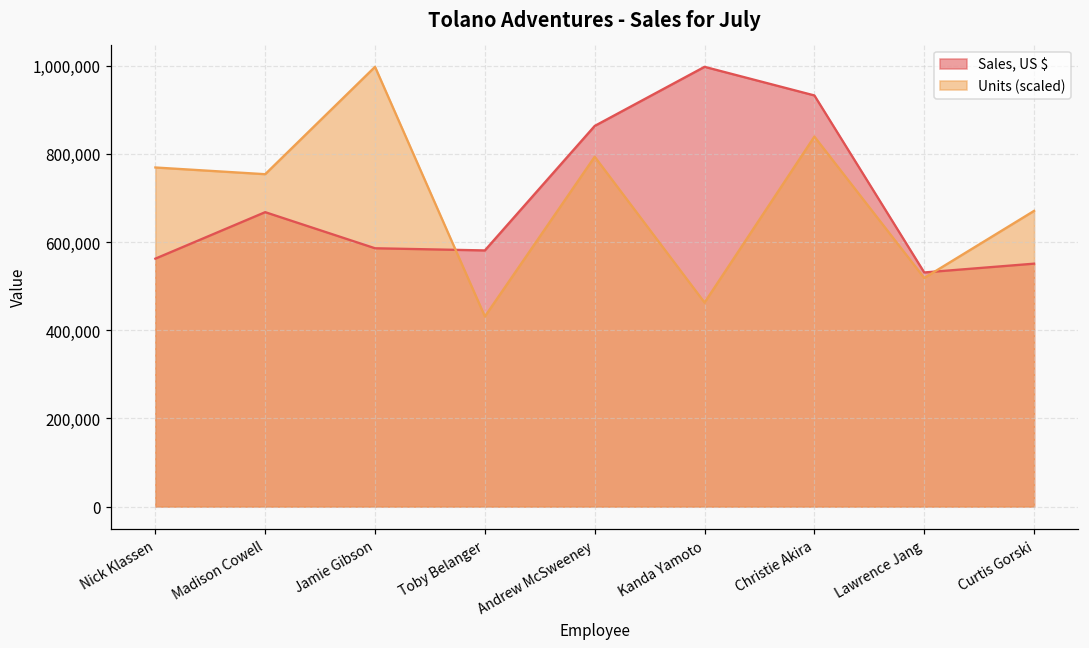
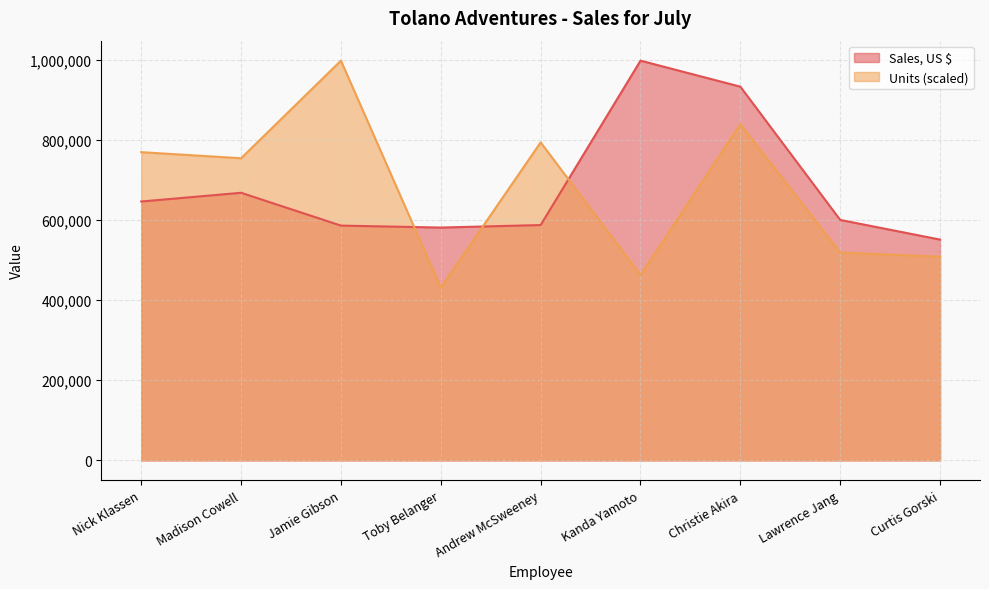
  {
    "Sales, US $": {
-     "Nick Klassen": "560,000",
+     "Nick Klassen": "650,000",
      "Madison Cowell": "670,000",
      "Jamie Gibson": "590,000",
      "Toby Belanger": "580,000",
-     "Andrew McSweeney": "860,000",
+     "Andrew McSweeney": "590,000",
      "Kanda Yamoto": "1,000,000",
      "Christie Akira": "930,000",
-     "Lawrence Jang": "530,000",
+     "Lawrence Jang": "600,000",
      "Curtis Gorski": "550,000"
    },
    "Units (scaled)": {
      "Nick Klassen": "770,000",
      "Madison Cowell": "750,000",
      "Jamie Gibson": "1,000,000",
      "Toby Belanger": "430,000",
      "Andrew McSweeney": "790,000",
      "Kanda Yamoto": "460,000",
      "Christie Akira": "840,000",
      "Lawrence Jang": "520,000",
-     "Curtis Gorski": "670,000"
+     "Curtis Gorski": "510,000"
    }
  }
